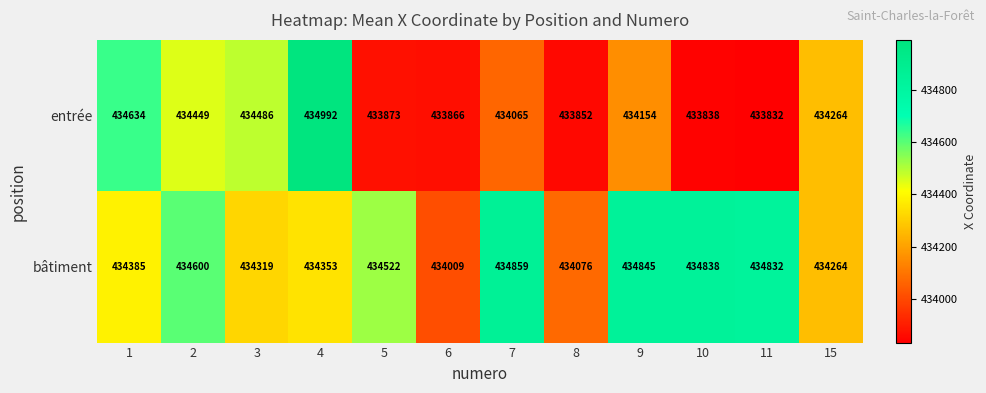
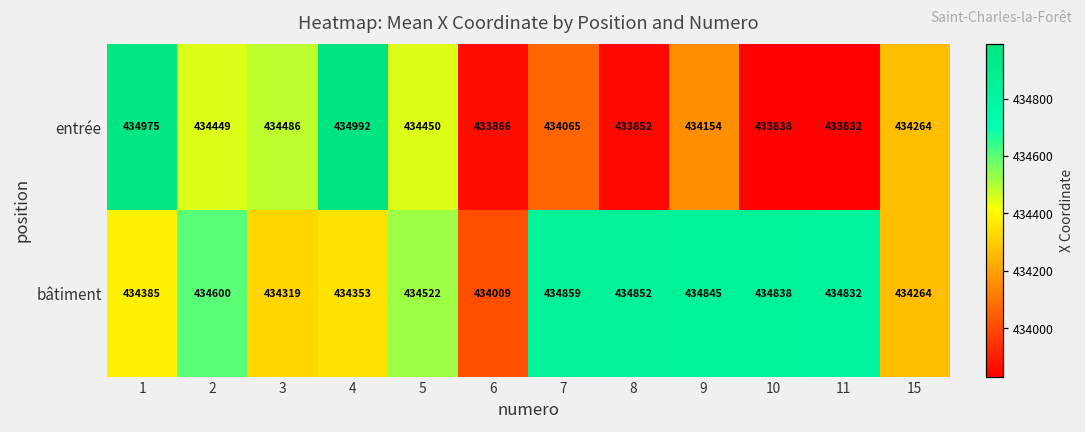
  {
    "entrée": {
-     "1": 434634,
+     "1": 434975,
      "2": 434449,
      "3": 434486,
      "4": 434992,
-     "5": 433873,
+     "5": 434450,
      "6": 433866,
      "7": 434065,
      "8": 433852,
      "9": 434154,
      "10": 433838,
      "11": 433832,
      "15": 434264
    },
    "bâtiment": {
      "1": 434385,
      "2": 434600,
      "3": 434319,
      "4": 434353,
      "5": 434522,
      "6": 434009,
      "7": 434859,
-     "8": 434076,
+     "8": 434852,
      "9": 434845,
      "10": 434838,
      "11": 434832,
      "15": 434264
    }
  }
